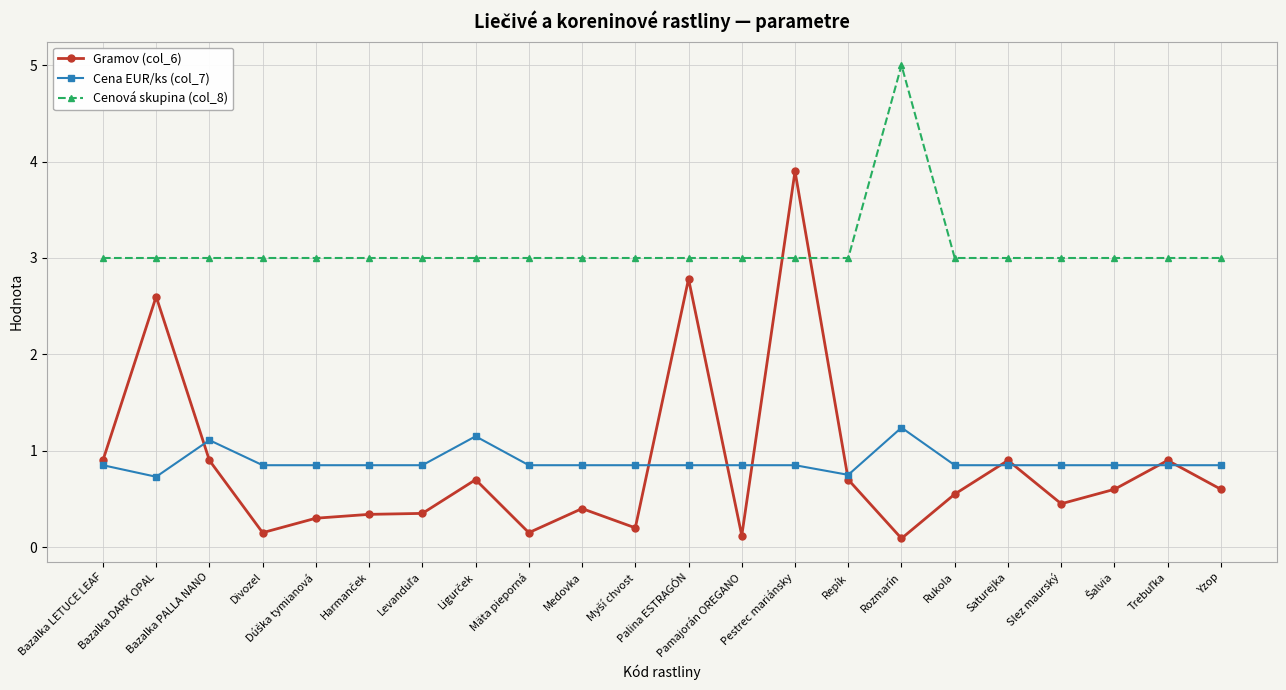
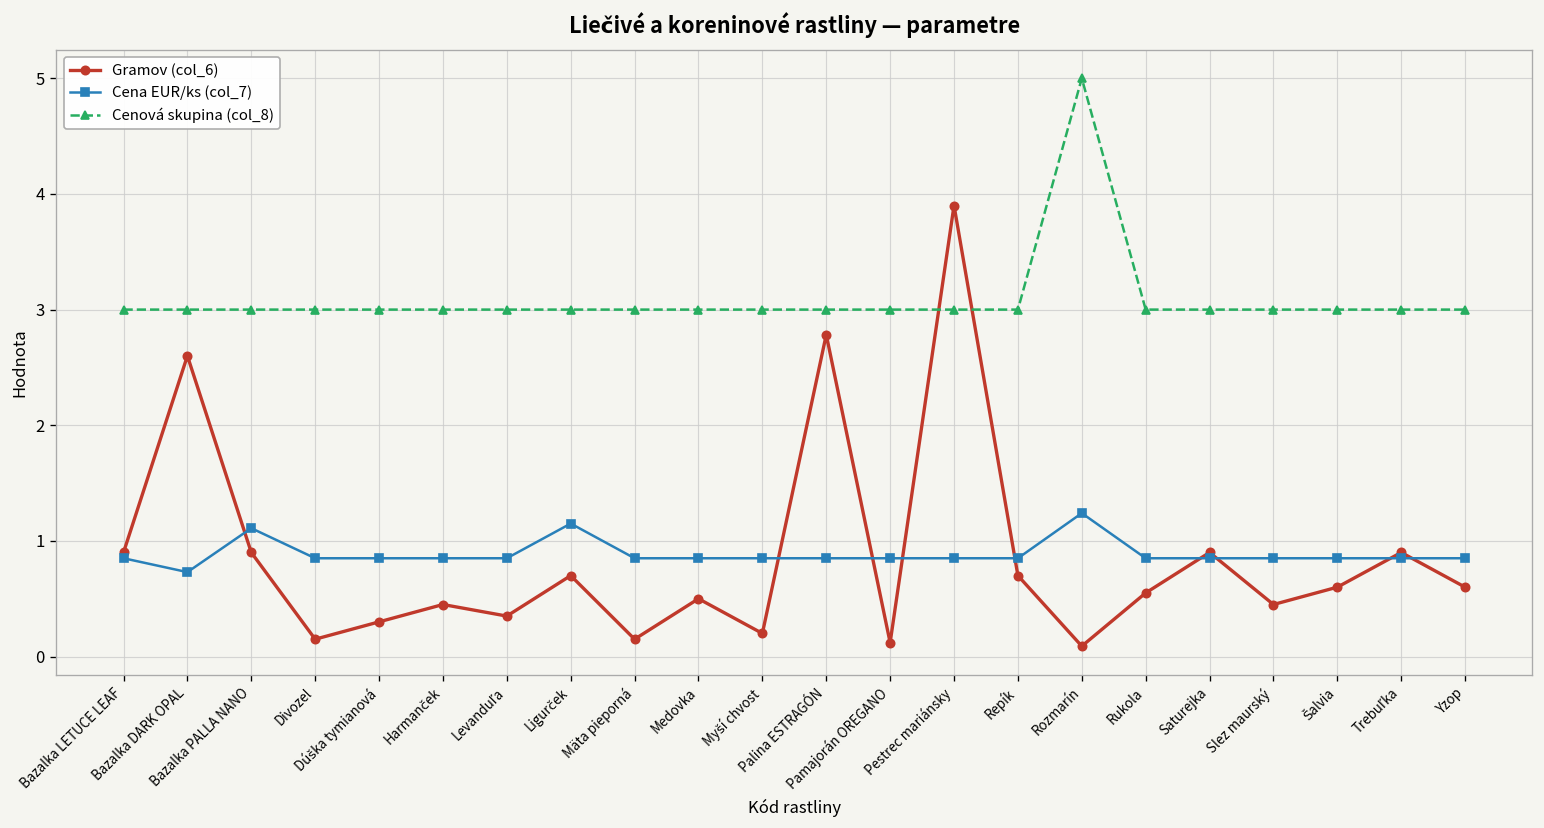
  {
    "Gramov (col_6)": {
      "Bazalka LETUCE LEAF": 0.9,
      "Bazalka DARK OPAL": 2.6,
      "Bazalka PALLA NANO": 0.9,
      "Divozel": 0.2,
      "Dúška tymianová": 0.3,
-     "Harmanček": 0.3,
+     "Harmanček": 0.5,
      "Levanduľa": 0.4,
      "Ligurček": 0.7,
      "Mäta pieporná": 0.2,
-     "Medovka": 0.4,
+     "Medovka": 0.5,
      "Myší chvost": 0.2,
      "Palina ESTRAGÓN": 2.8,
      "Pamajorán OREGANO": 0.1,
      "Pestrec mariánsky": 3.9,
      "Repík": 0.7,
      "Rozmarín": 0.1,
      "Rukola": 0.6,
      "Saturejka": 0.9,
      "Slez maurský": 0.5,
      "Šalvia": 0.6,
      "Trebuľka": 0.9,
      "Yzop": 0.6
    },
    "Cena EUR/ks (col_7)": {
      "Bazalka LETUCE LEAF": 0.9,
      "Bazalka DARK OPAL": 0.7,
      "Bazalka PALLA NANO": 1.1,
      "Divozel": 0.9,
      "Dúška tymianová": 0.9,
      "Harmanček": 0.9,
      "Levanduľa": 0.9,
      "Ligurček": 1.2,
      "Mäta pieporná": 0.9,
      "Medovka": 0.9,
      "Myší chvost": 0.9,
      "Palina ESTRAGÓN": 0.9,
      "Pamajorán OREGANO": 0.9,
      "Pestrec mariánsky": 0.9,
-     "Repík": 0.8,
+     "Repík": 0.9,
      "Rozmarín": 1.2,
      "Rukola": 0.9,
      "Saturejka": 0.9,
      "Slez maurský": 0.9,
      "Šalvia": 0.9,
      "Trebuľka": 0.9,
      "Yzop": 0.9
    },
    "Cenová skupina (col_8)": {
      "Bazalka LETUCE LEAF": 3.0,
      "Bazalka DARK OPAL": 3.0,
      "Bazalka PALLA NANO": 3.0,
      "Divozel": 3.0,
      "Dúška tymianová": 3.0,
      "Harmanček": 3.0,
      "Levanduľa": 3.0,
      "Ligurček": 3.0,
      "Mäta pieporná": 3.0,
      "Medovka": 3.0,
      "Myší chvost": 3.0,
      "Palina ESTRAGÓN": 3.0,
      "Pamajorán OREGANO": 3.0,
      "Pestrec mariánsky": 3.0,
      "Repík": 3.0,
      "Rozmarín": 5.0,
      "Rukola": 3.0,
      "Saturejka": 3.0,
      "Slez maurský": 3.0,
      "Šalvia": 3.0,
      "Trebuľka": 3.0,
      "Yzop": 3.0
    }
  }
